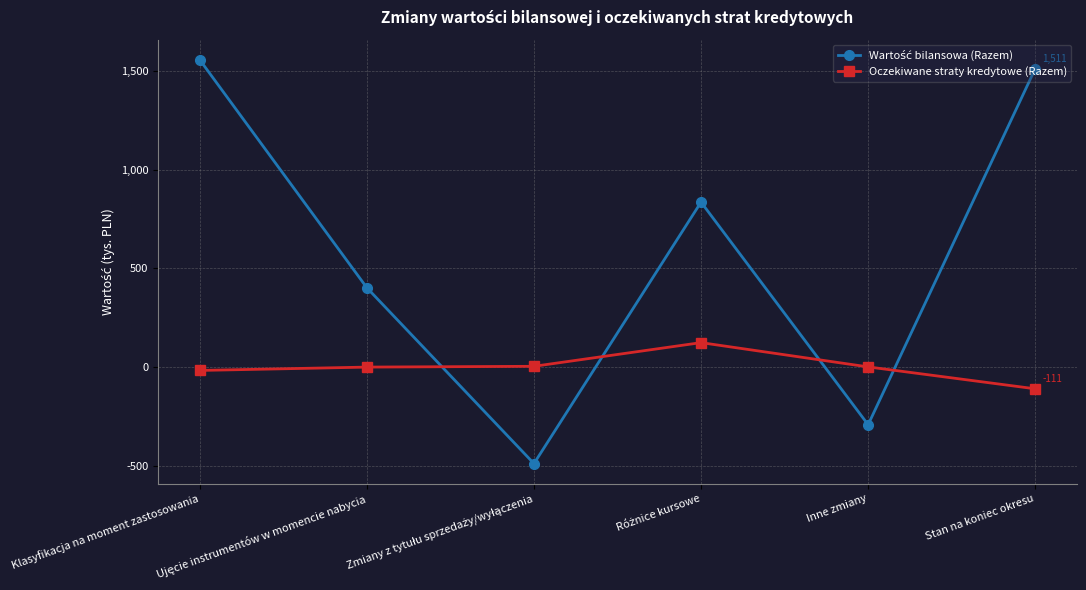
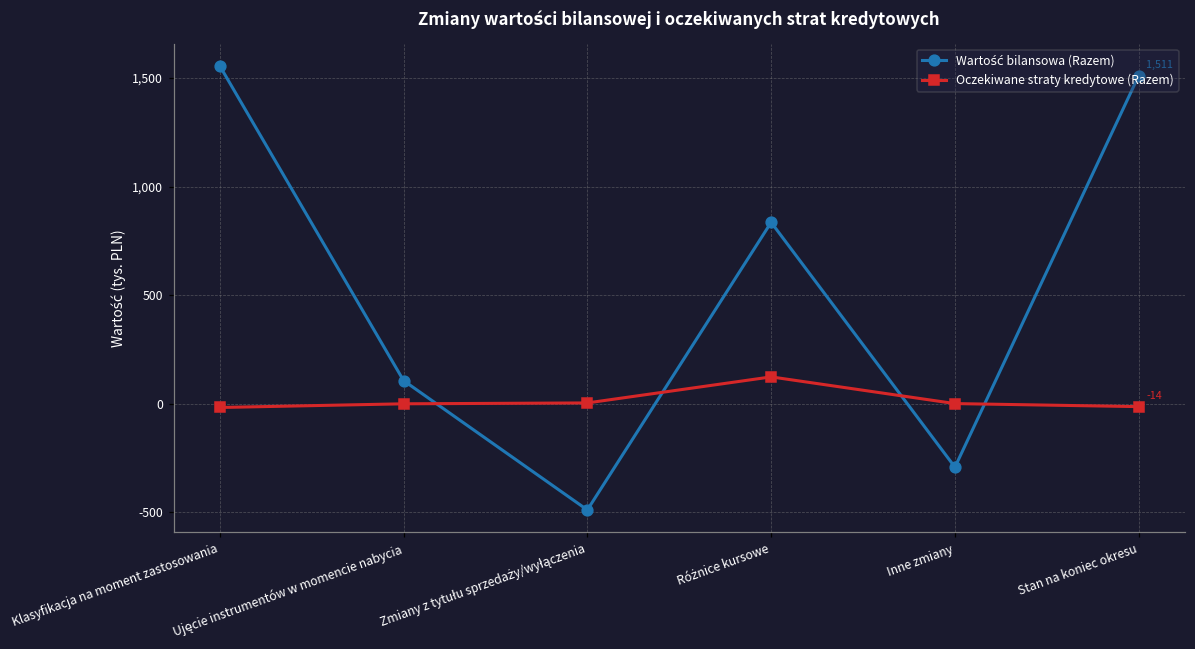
  {
    "Wartość bilansowa (Razem)": {
      "Klasyfikacja na moment zastosowania": "1,560",
-     "Ujęcie instrumentów w momencie nabycia": "400",
+     "Ujęcie instrumentów w momencie nabycia": "110",
      "Zmiany z tytułu sprzedaży/wyłączenia": "-490",
      "Różnice kursowe": "840",
      "Inne zmiany": "-290"
    },
    "Oczekiwane straty kredytowe (Razem)": {
-     "Stan na koniec okresu": "-111"
+     "Stan na koniec okresu": "-14"
    }
  }
